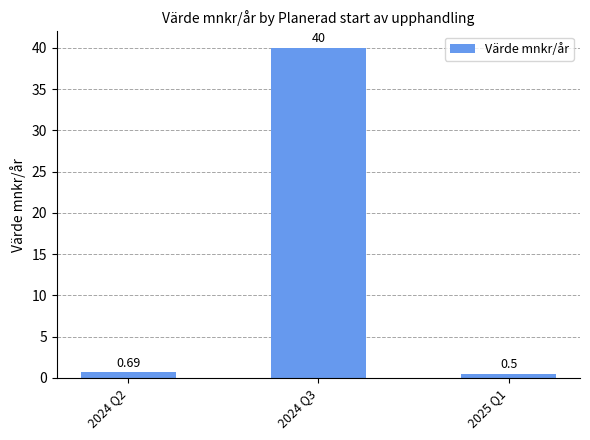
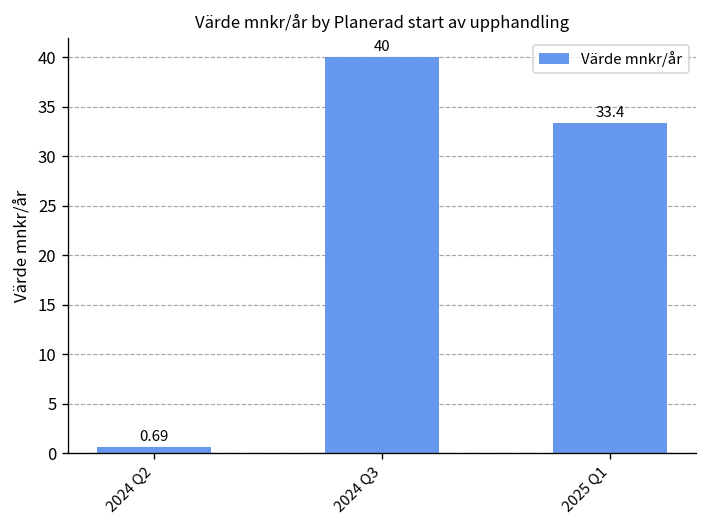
  {
    "2024 Q2": 0.69,
    "2024 Q3": 40,
-   "2025 Q1": 0.5
+   "2025 Q1": 33.4
  }
